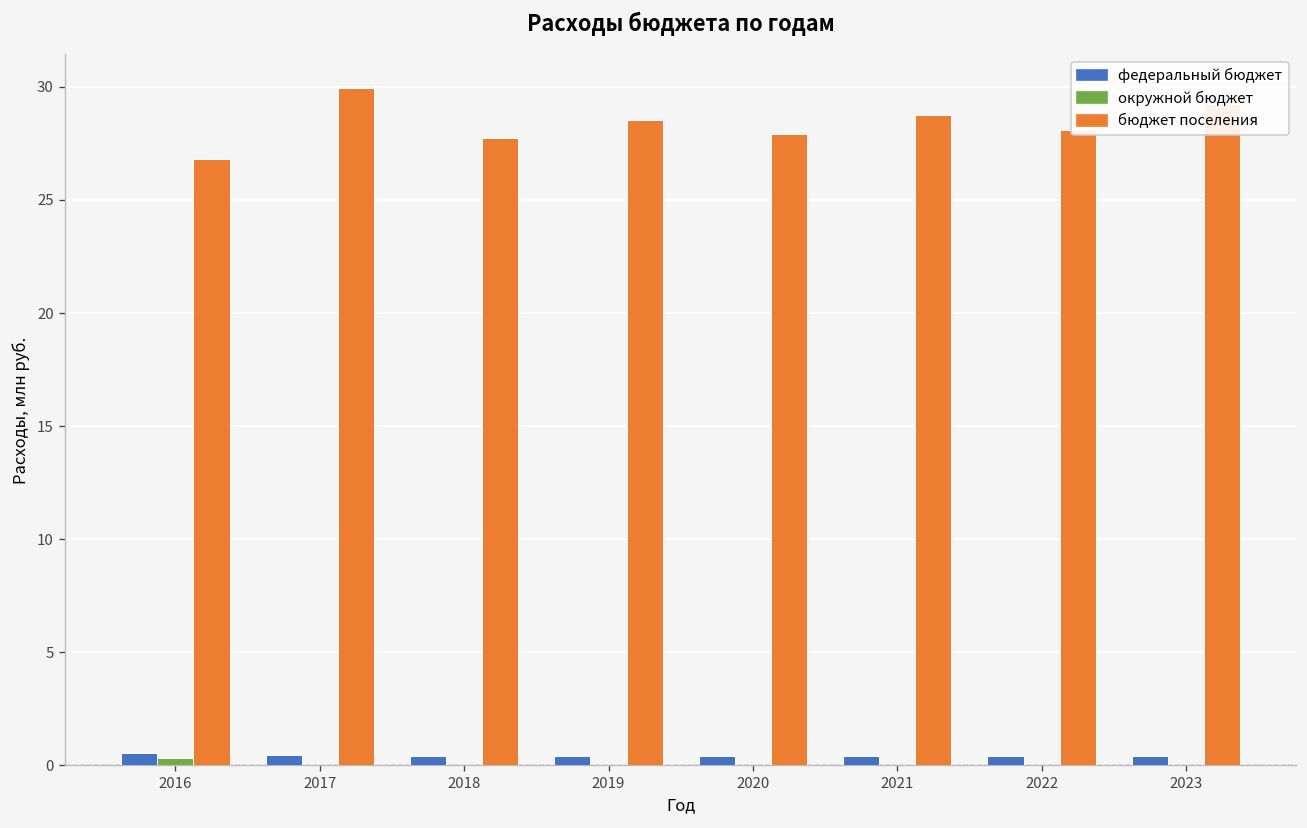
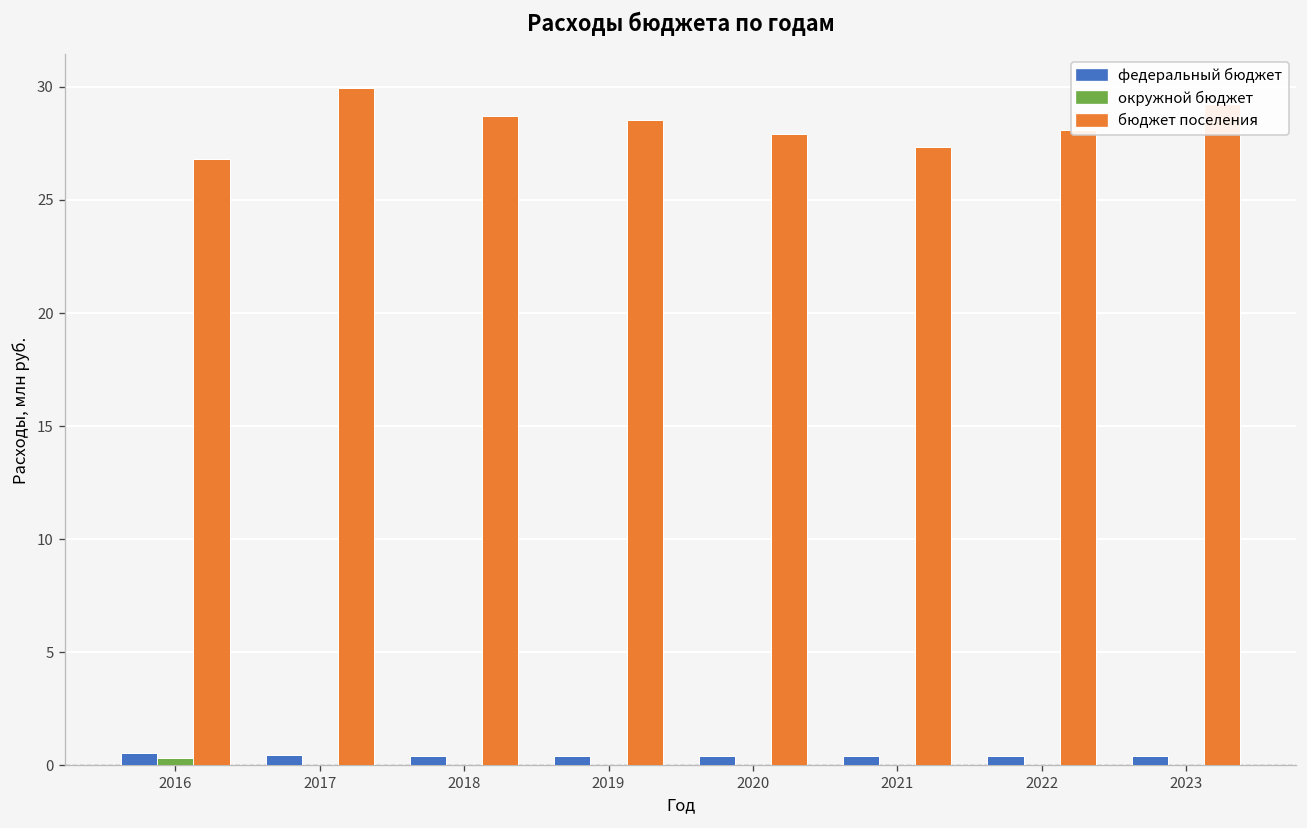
  {
    "федеральный бюджет": {
      "2016": 0.6,
      "2017": 0.4,
      "2018": 0.4,
      "2019": 0.4,
      "2020": 0.4,
      "2021": 0.4,
      "2022": 0.4,
      "2023": 0.4
    },
    "окружной бюджет": {
      "2016": 0.3,
      "2017": 0.0,
      "2018": 0.0,
      "2019": 0.0,
      "2020": 0.0,
      "2021": 0.0,
      "2022": 0.0,
      "2023": 0.0
    },
    "бюджет поселения": {
      "2016": 26.8,
      "2017": 29.9,
-     "2018": 27.8,
+     "2018": 28.7,
      "2019": 28.5,
      "2020": 27.9,
-     "2021": 28.8
+     "2021": 27.3
    }
  }
